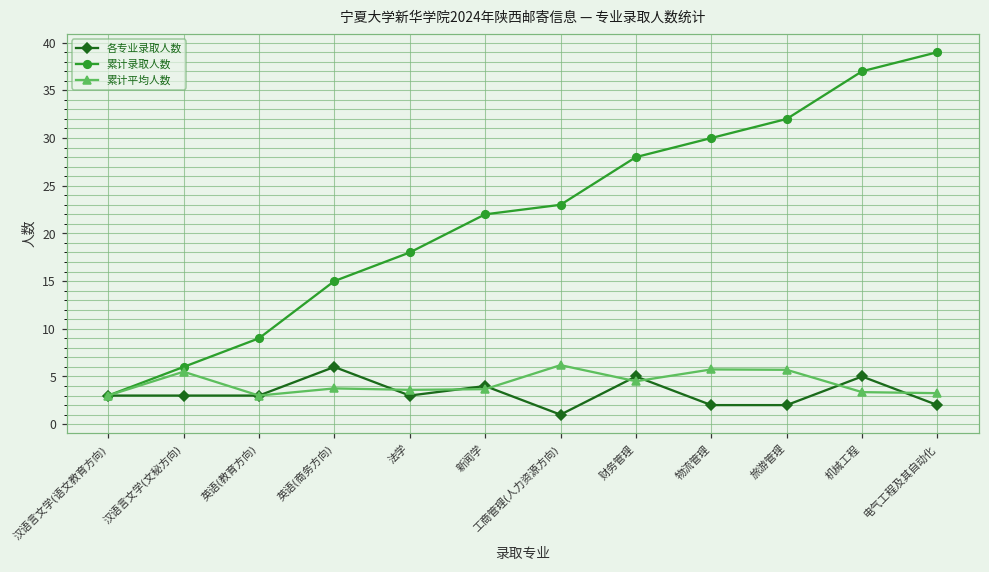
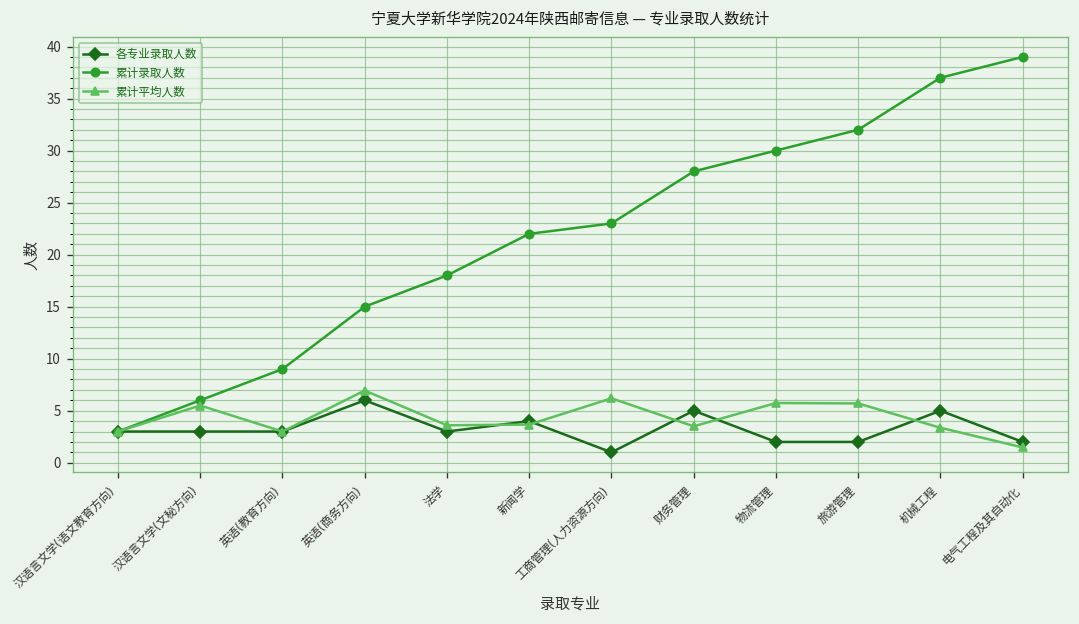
  {
    "累计平均人数": {
      "汉语言文学(文秘方向)": 6,
-     "英语(商务方向)": 4,
+     "英语(商务方向)": 7,
      "法学": 4,
      "新闻学": 4,
      "工商管理(人力资源方向)": 6,
-     "财务管理": 5,
+     "财务管理": 4,
      "物流管理": 6,
      "旅游管理": 6,
      "机械工程": 3,
-     "电气工程及其自动化": 3
+     "电气工程及其自动化": 1
    }
  }
